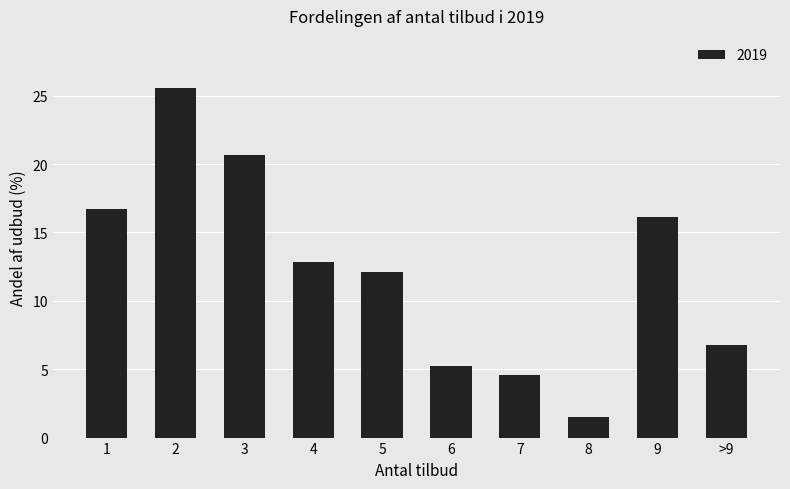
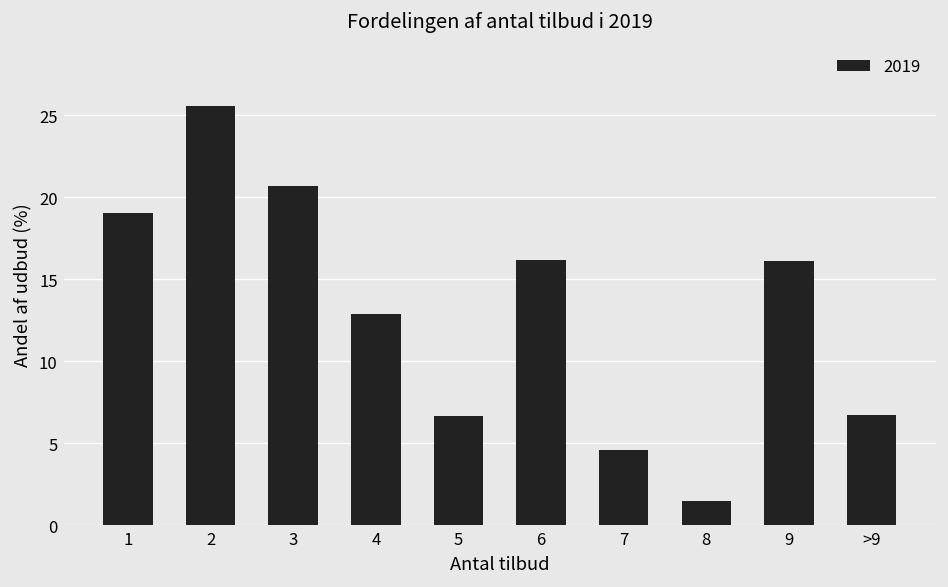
  {
-   "1": 16.7,
+   "1": 19.0,
    "2": 25.5,
    "3": 20.7,
    "4": 12.8,
-   "5": 12.1,
-   "6": 5.3,
+   "5": 6.7,
+   "6": 16.2,
    "7": 4.6,
    "8": 1.5,
    "9": 16.1,
    ">9": 6.7
  }
